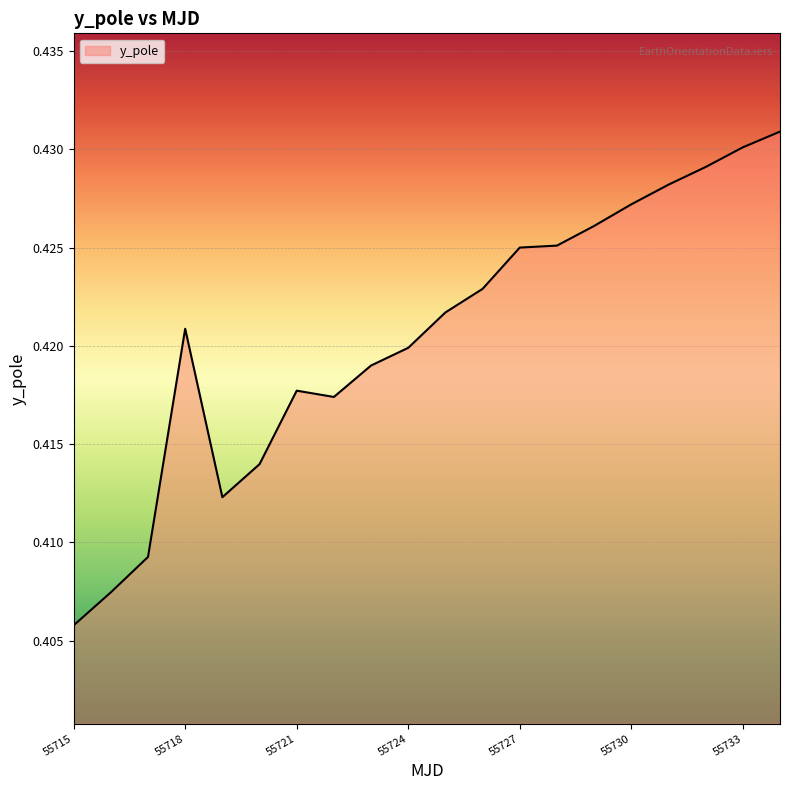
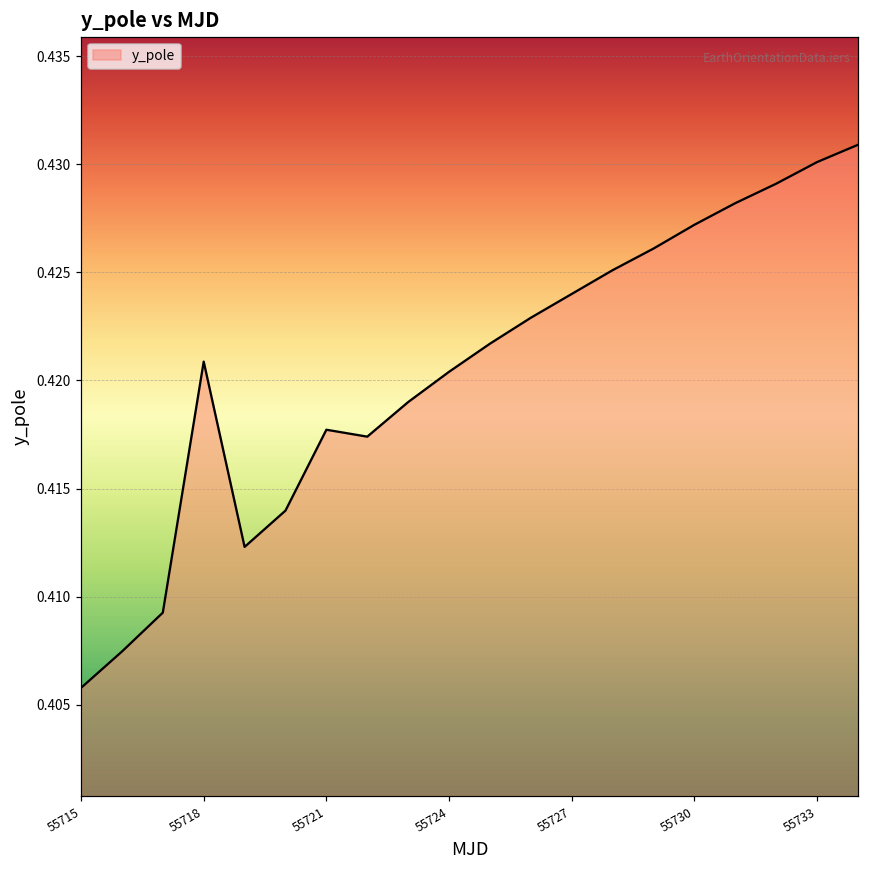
  {
    "55715": 0.4058,
    "55718": 0.4209,
    "55721": 0.4177,
-   "55724": 0.4199,
-   "55727": 0.425,
+   "55724": 0.4204,
+   "55727": 0.424,
    "55730": 0.4272,
    "55733": 0.4301
  }
